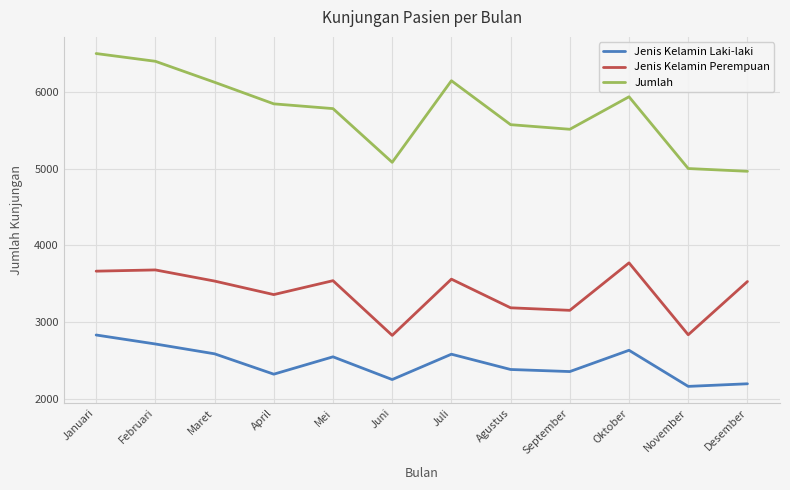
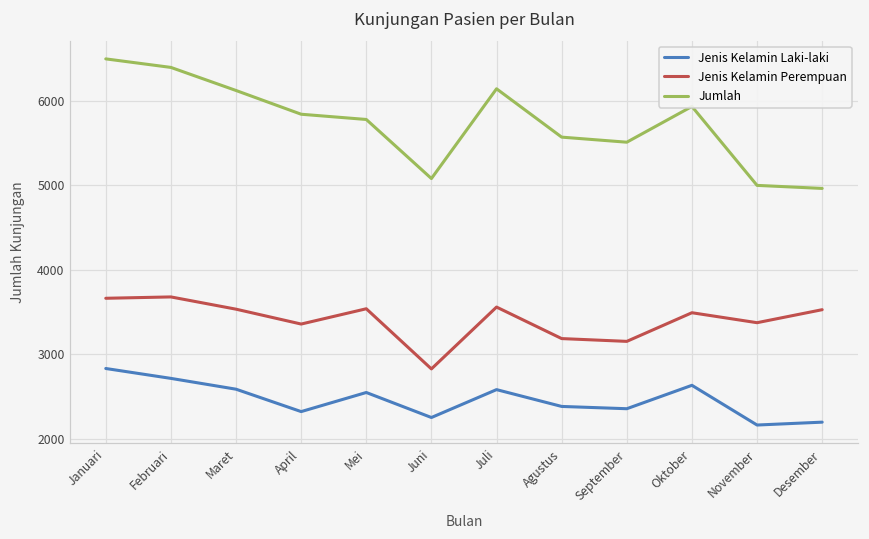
  {
    "Jenis Kelamin Laki-laki": {
      "Januari": 2800,
      "Februari": 2700,
      "Maret": 2600,
      "April": 2300,
      "Mei": 2500,
      "Juni": 2300,
      "Juli": 2600,
      "Agustus": 2400,
      "September": 2400,
      "Oktober": 2600,
      "November": 2200,
      "Desember": 2200
    },
    "Jenis Kelamin Perempuan": {
      "Januari": 3700,
      "Februari": 3700,
      "Maret": 3500,
      "April": 3400,
      "Mei": 3500,
      "Juni": 2800,
      "Juli": 3600,
      "Agustus": 3200,
      "September": 3200,
-     "Oktober": 3800,
-     "November": 2800,
+     "Oktober": 3500,
+     "November": 3400,
      "Desember": 3500
    },
    "Jumlah": {
      "Januari": 6500,
      "Februari": 6400,
      "Maret": 6100,
      "April": 5800,
      "Mei": 5800,
      "Juni": 5100,
      "Juli": 6100,
      "Agustus": 5600,
      "September": 5500,
      "Oktober": 5900,
      "November": 5000,
      "Desember": 5000
    }
  }
